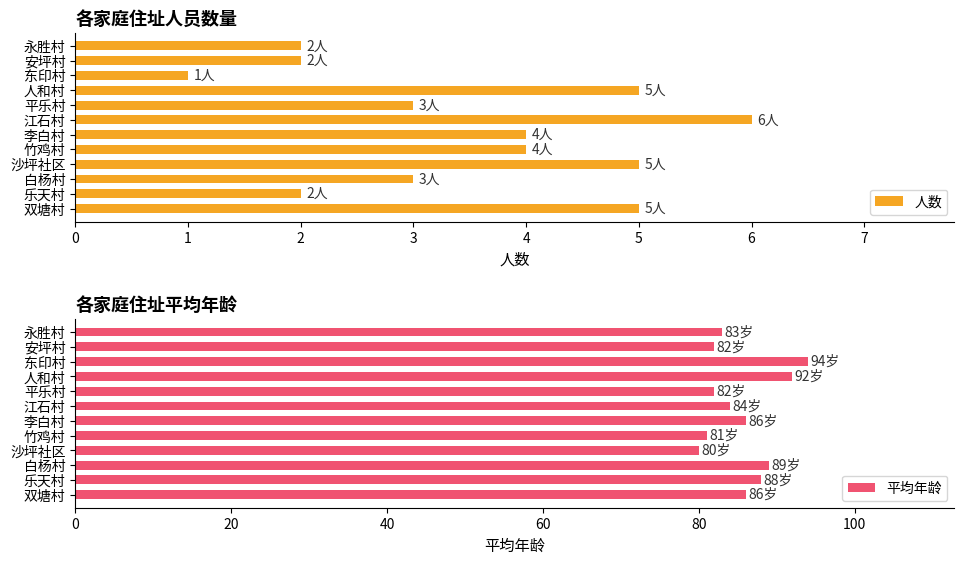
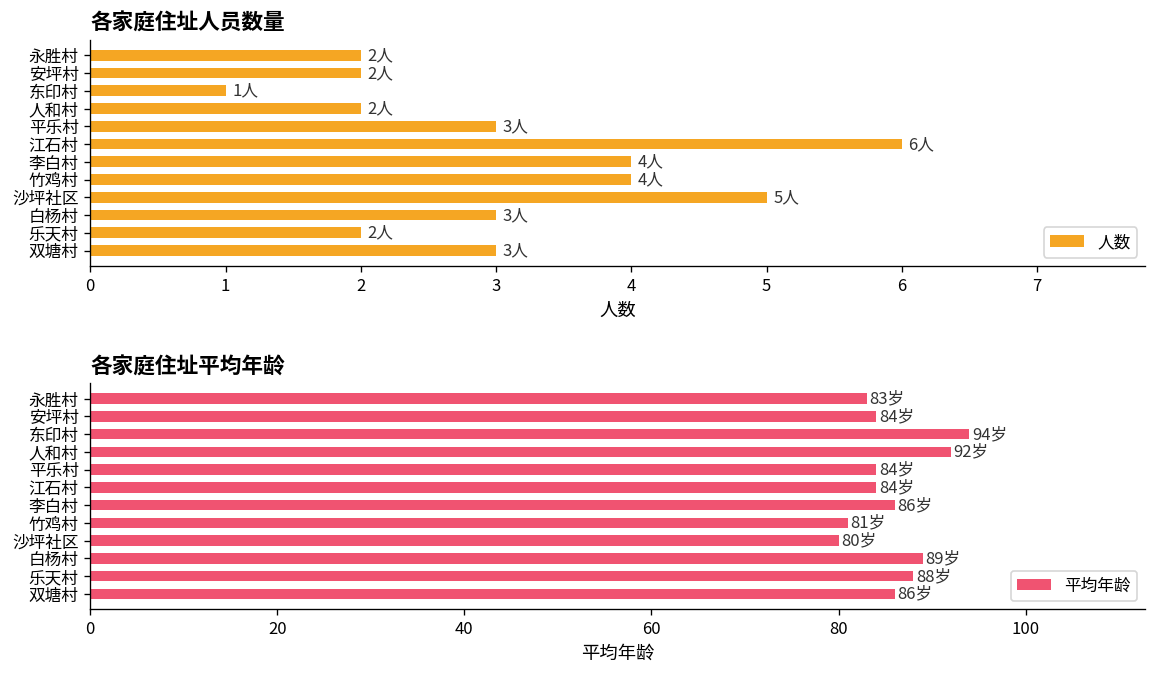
  {
    "各家庭住址人员数量": {
      "永胜村": "2人",
      "安坪村": "2人",
      "东印村": "1人",
-     "人和村": "5人",
+     "人和村": "2人",
      "平乐村": "3人",
      "江石村": "6人",
      "李白村": "4人",
      "竹鸡村": "4人",
      "沙坪社区": "5人",
      "白杨村": "3人",
      "乐天村": "2人",
-     "双塘村": "5人"
+     "双塘村": "3人"
    },
    "各家庭住址平均年龄": {
      "永胜村": "83岁",
-     "安坪村": "82岁",
+     "安坪村": "84岁",
      "东印村": "94岁",
      "人和村": "92岁",
-     "平乐村": "82岁",
+     "平乐村": "84岁",
      "江石村": "84岁",
      "李白村": "86岁",
      "竹鸡村": "81岁",
      "沙坪社区": "80岁",
      "白杨村": "89岁",
      "乐天村": "88岁",
      "双塘村": "86岁"
    }
  }
